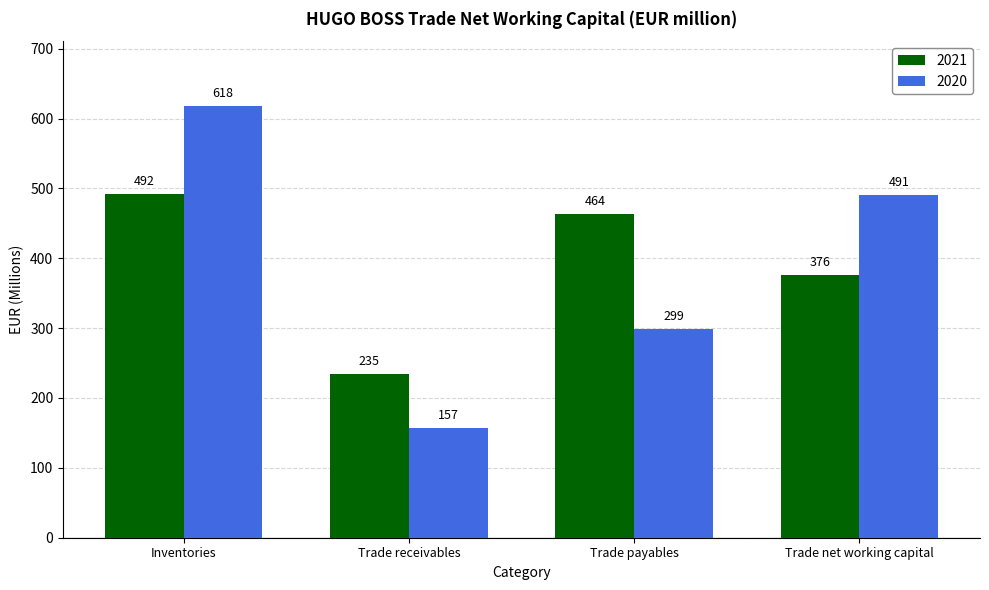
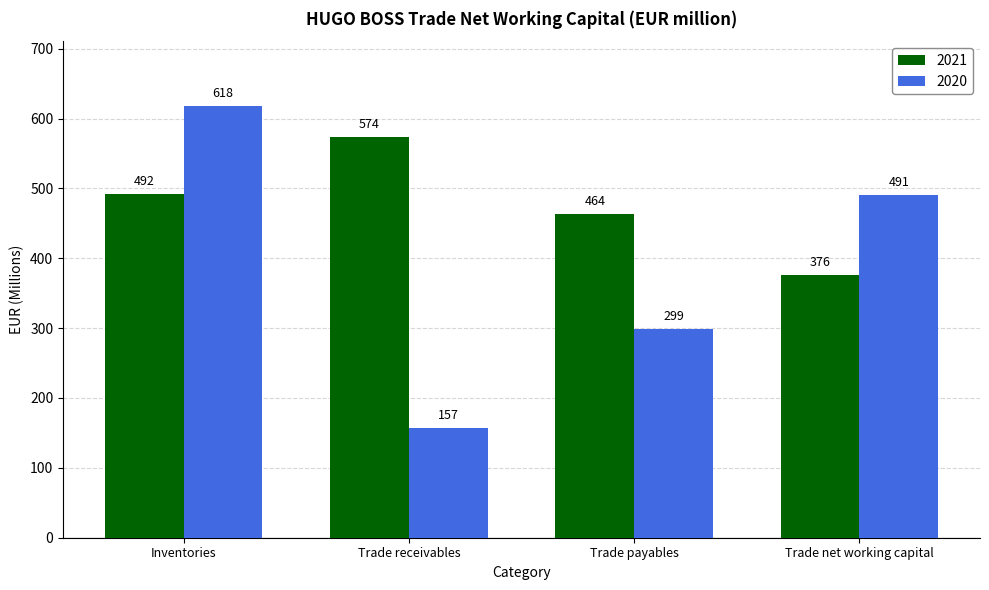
  {
    "2021": {
      "Inventories": 492,
-     "Trade receivables": 235,
+     "Trade receivables": 574,
      "Trade payables": 464,
      "Trade net working capital": 376
    },
    "2020": {
      "Inventories": 618,
      "Trade receivables": 157,
      "Trade payables": 299,
      "Trade net working capital": 491
    }
  }
